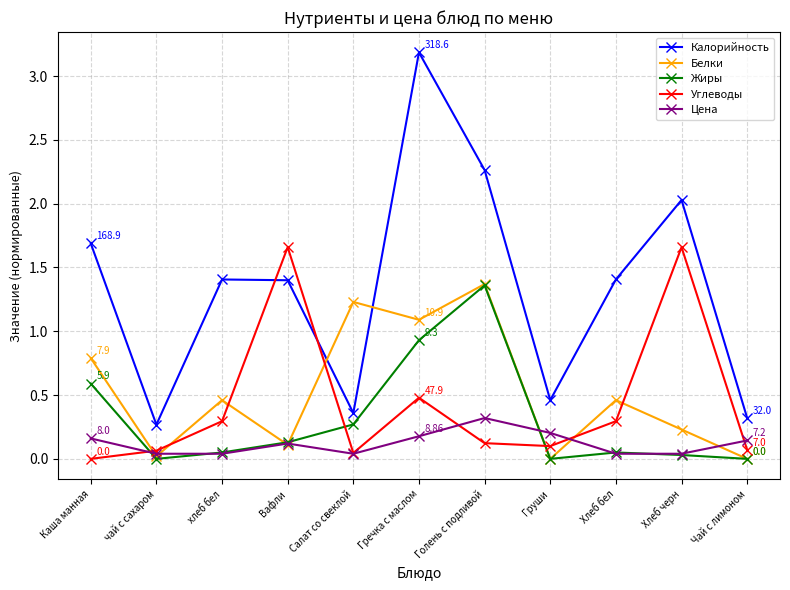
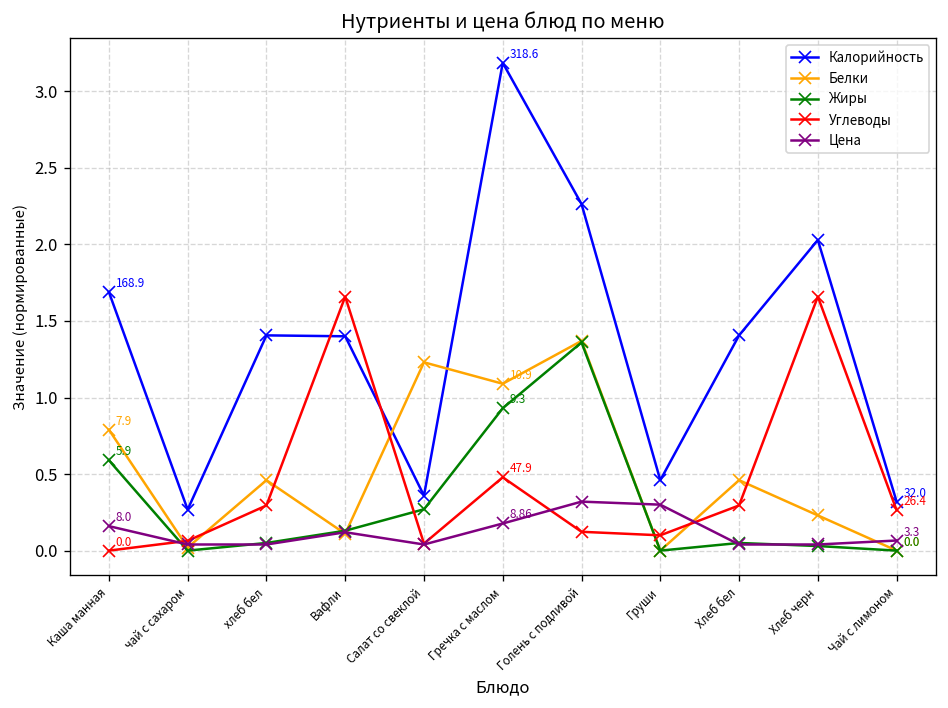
  {
    "Калорийность": {
      "чай с сахаром": 0.27,
      "хлеб бел": 1.41,
      "Вафли": 1.40,
      "Салат со свеклой": 0.36,
      "Голень с подливой": 2.26,
      "Груши": 0.46,
      "Хлеб бел": 1.41,
      "Хлеб черн": 2.03
    },
    "Белки": {
      "хлеб бел": 0.46,
      "Салат со свеклой": 1.23,
      "Хлеб бел": 0.46,
      "Хлеб черн": 0.23
    },
    "Жиры": {
      "Салат со свеклой": 0.27
    },
    "Углеводы": {
      "Каша манная": 0.0,
-     "Чай с лимоном": 7.0
+     "Чай с лимоном": 26.4
    },
    "Цена": {
-     "Груши": 0.20,
-     "Чай с лимоном": 7.2
+     "Груши": 0.30,
+     "Чай с лимоном": 3.3
    }
  }
